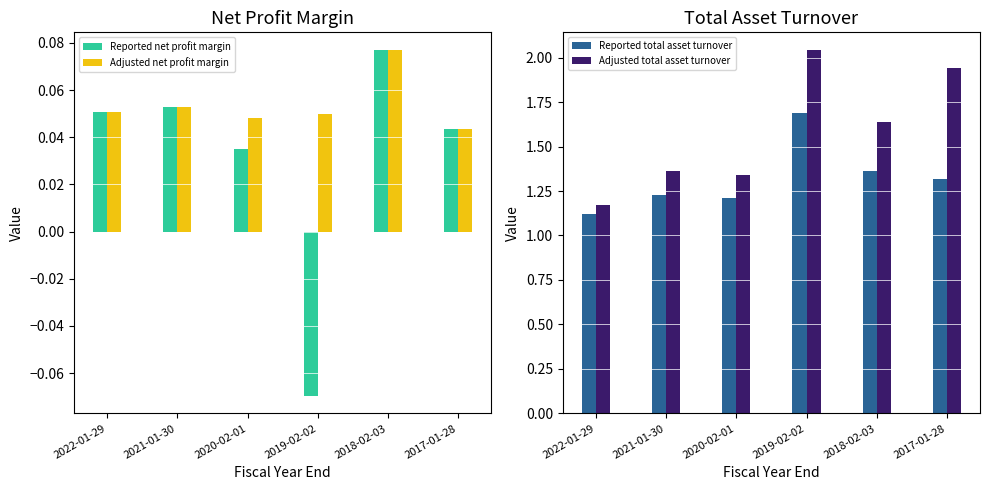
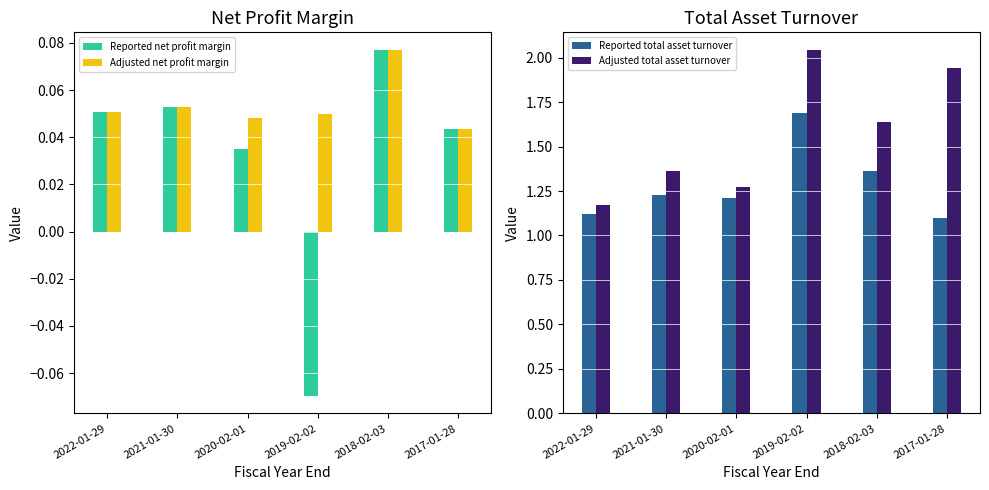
  {
    "Net Profit Margin": {
      "Reported net profit margin": {
        "2022-01-29": 0.051,
        "2021-01-30": 0.053,
        "2020-02-01": 0.035,
        "2019-02-02": -0.070,
        "2018-02-03": 0.077,
        "2017-01-28": 0.043
      },
      "Adjusted net profit margin": {
        "2022-01-29": 0.051,
        "2021-01-30": 0.053,
        "2020-02-01": 0.048,
        "2019-02-02": 0.050,
        "2018-02-03": 0.077,
        "2017-01-28": 0.043
      }
    },
    "Total Asset Turnover": {
      "Reported total asset turnover": {
        "2022-01-29": 1.12,
        "2021-01-30": 1.23,
        "2020-02-01": 1.21,
        "2019-02-02": 1.69,
        "2018-02-03": 1.36,
-       "2017-01-28": 1.32
+       "2017-01-28": 1.10
      },
      "Adjusted total asset turnover": {
        "2022-01-29": 1.17,
        "2021-01-30": 1.36,
-       "2020-02-01": 1.34,
+       "2020-02-01": 1.27,
        "2019-02-02": 2.04,
        "2018-02-03": 1.64,
        "2017-01-28": 1.94
      }
    }
  }
